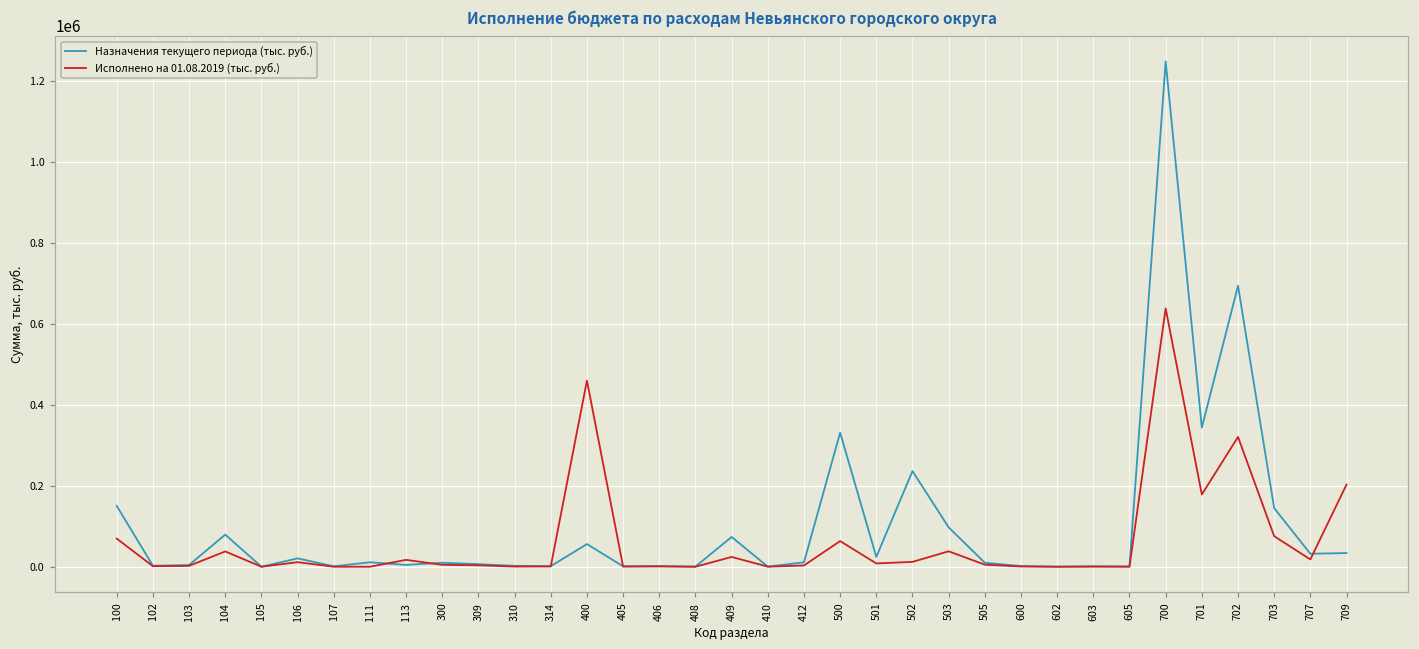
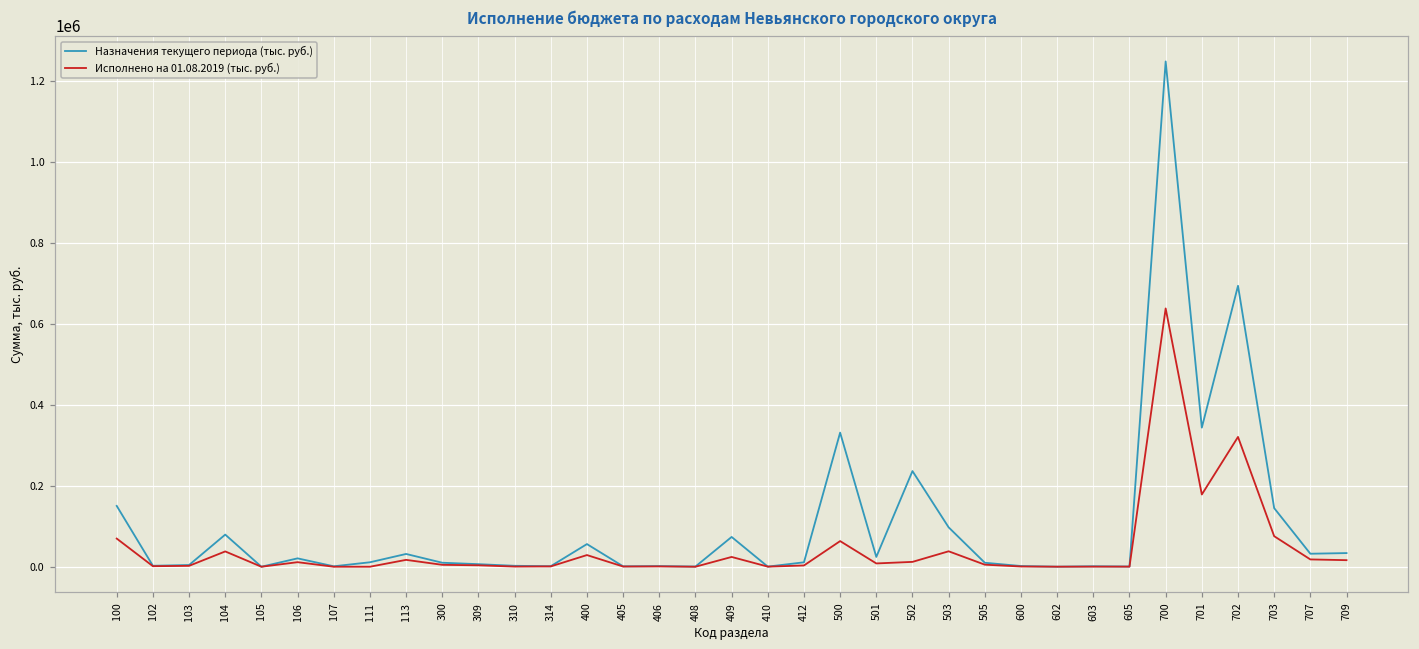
  {
    "Назначения текущего периода (тыс. руб.)": {
      "100": 150000,
      "104": 80000,
      "106": 20000,
      "111": 10000,
-     "113": 0,
+     "113": 30000,
      "400": 60000,
      "409": 70000,
      "412": 10000,
      "500": 330000,
      "501": 20000,
      "502": 240000,
      "503": 100000,
      "700": 1250000,
      "701": 340000,
      "702": 690000,
      "703": 140000,
      "707": 30000,
      "709": 30000
    },
    "Исполнено на 01.08.2019 (тыс. руб.)": {
      "100": 70000,
      "104": 40000,
      "106": 10000,
      "111": 0,
      "113": 20000,
-     "400": 460000,
+     "400": 30000,
      "409": 20000,
      "412": 0,
      "500": 60000,
      "501": 10000,
      "502": 10000,
      "503": 40000,
      "700": 640000,
      "701": 180000,
      "702": 320000,
      "703": 80000,
      "707": 20000,
-     "709": 200000
+     "709": 20000
    }
  }
